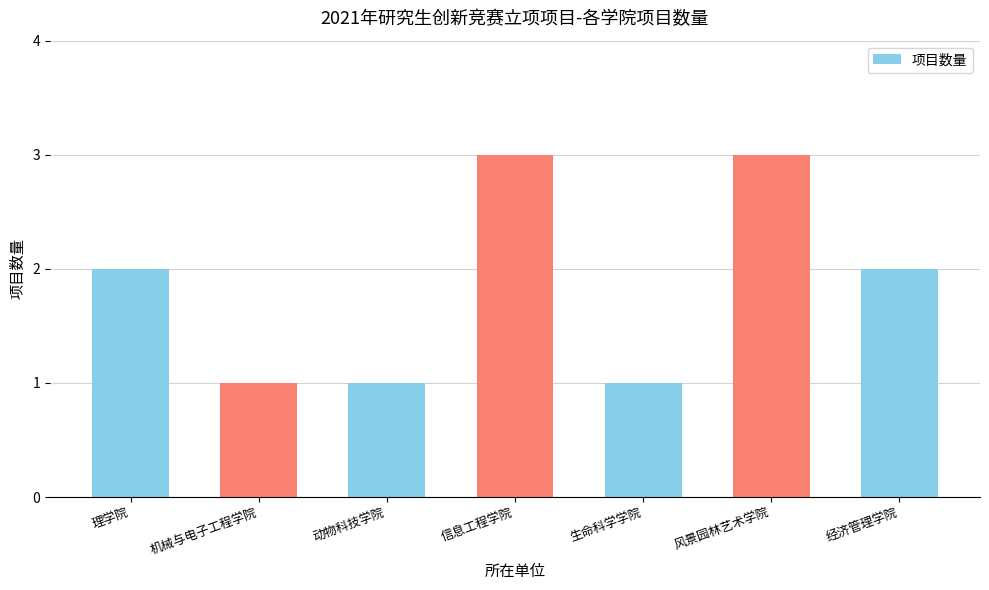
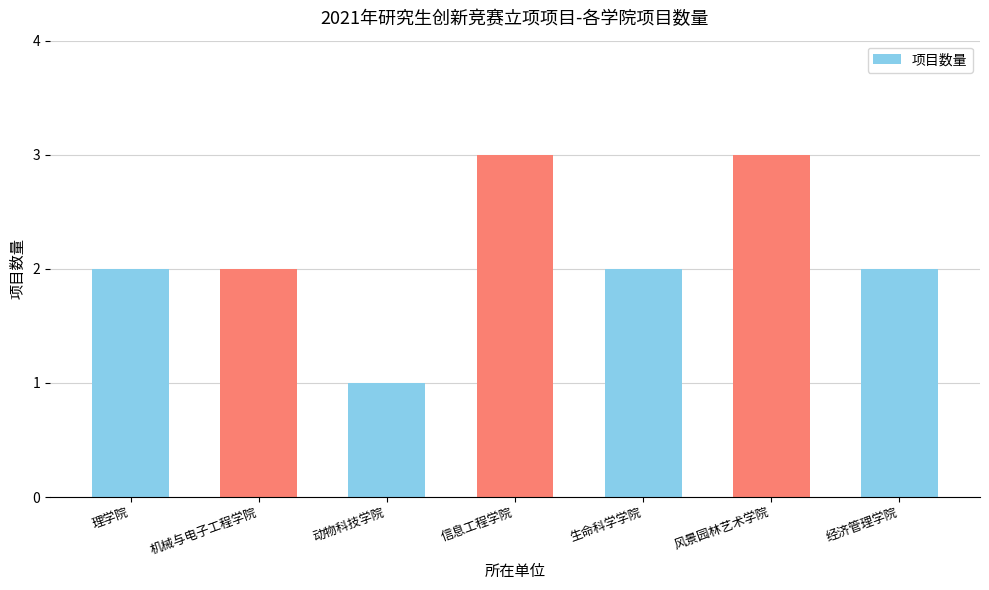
  {
    "理学院": 2,
-   "机械与电子工程学院": 1,
+   "机械与电子工程学院": 2,
    "动物科技学院": 1,
    "信息工程学院": 3,
-   "生命科学学院": 1,
+   "生命科学学院": 2,
    "风景园林艺术学院": 3,
    "经济管理学院": 2
  }
